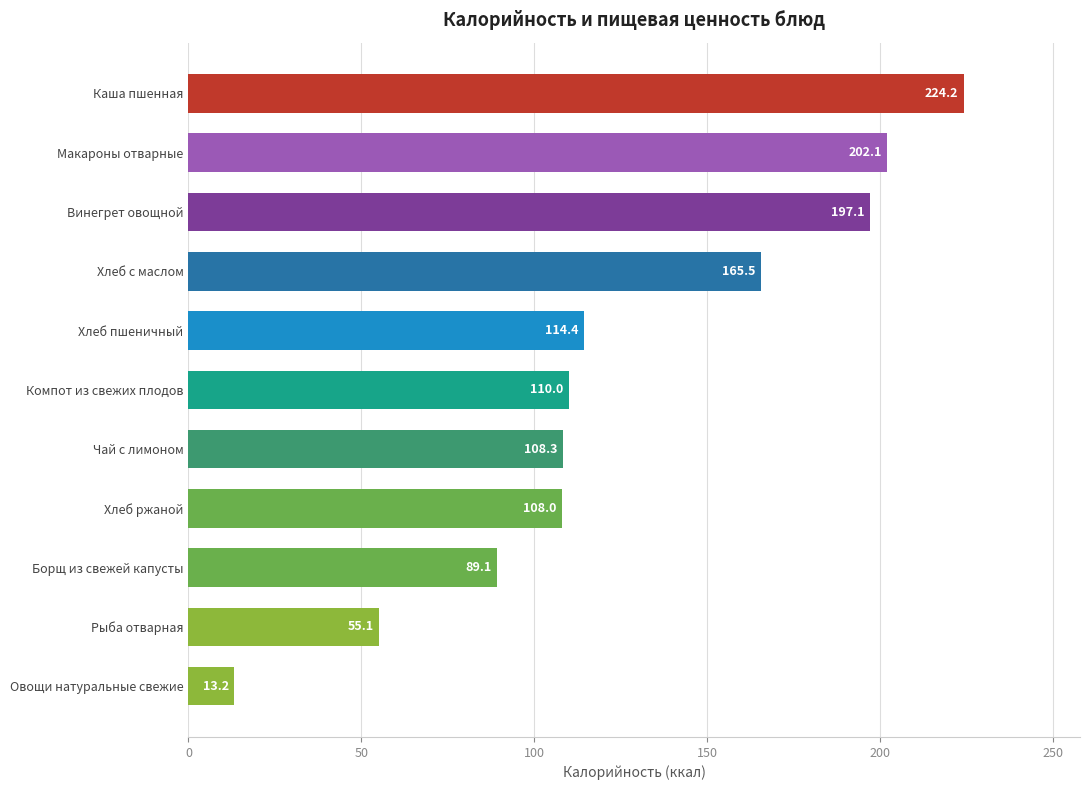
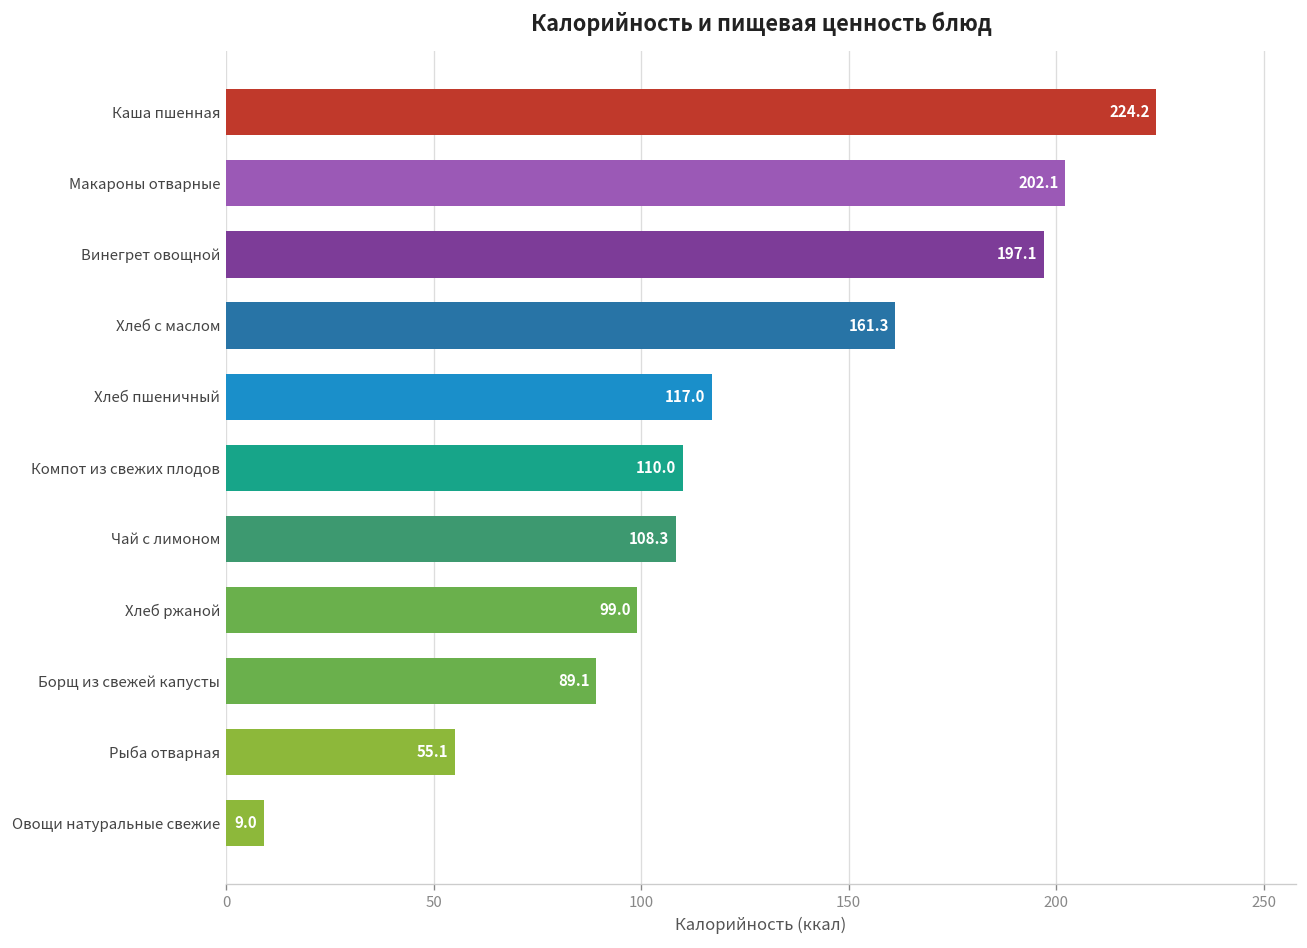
  {
    "Каша пшенная": 224.2,
    "Макароны отварные": 202.1,
    "Винегрет овощной": 197.1,
-   "Хлеб с маслом": 165.5,
-   "Хлеб пшеничный": 114.4,
+   "Хлеб с маслом": 161.3,
+   "Хлеб пшеничный": 117.0,
    "Компот из свежих плодов": 110.0,
    "Чай с лимоном": 108.3,
-   "Хлеб ржаной": 108.0,
+   "Хлеб ржаной": 99.0,
    "Борщ из свежей капусты": 89.1,
    "Рыба отварная": 55.1,
-   "Овощи натуральные свежие": 13.2
+   "Овощи натуральные свежие": 9.0
  }
